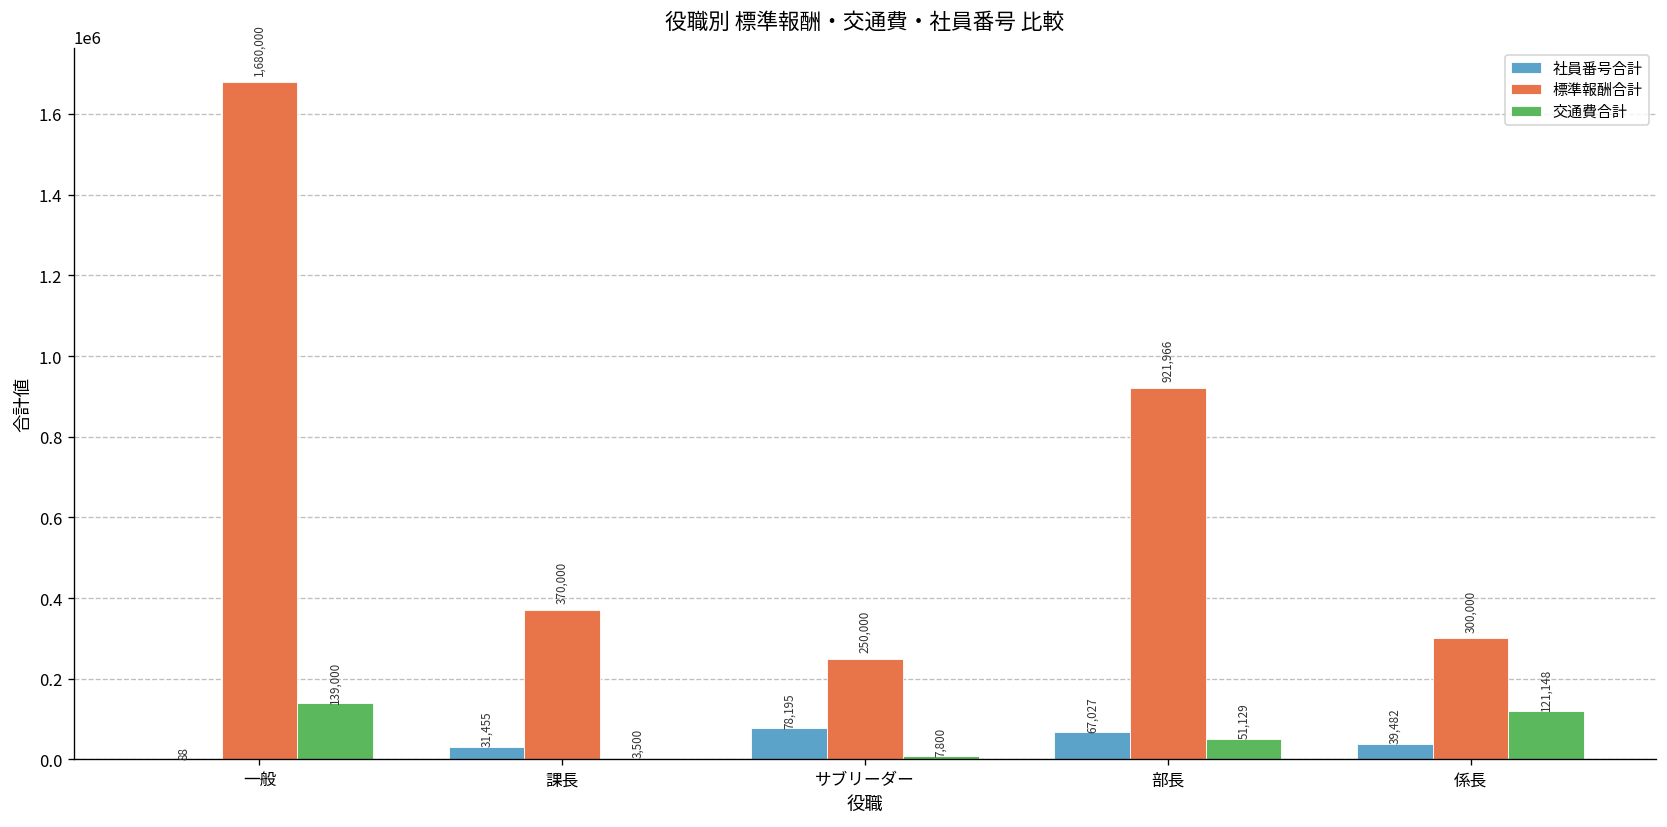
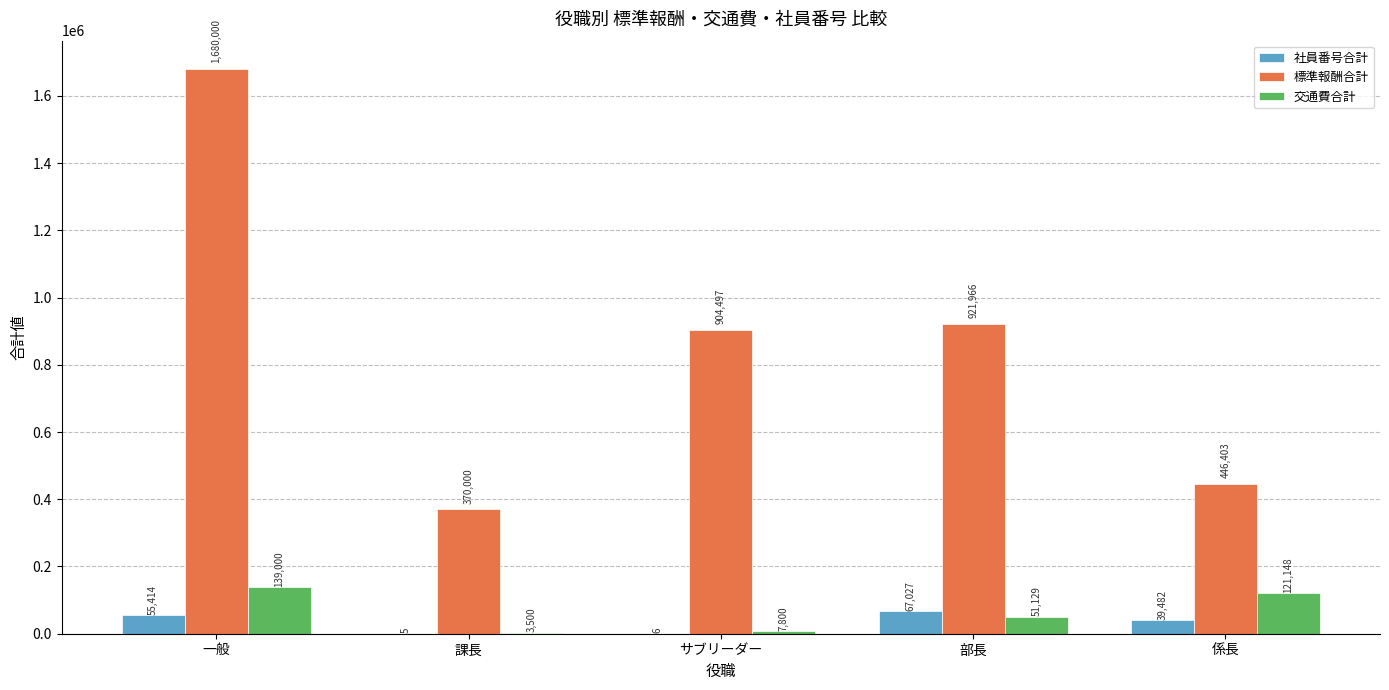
  {
    "社員番号合計": {
-     "一般": "88",
-     "課長": "31,455",
-     "サブリーダー": "78,195",
+     "一般": "55,414",
+     "課長": "5",
+     "サブリーダー": "6",
      "部長": "67,027",
      "係長": "39,482"
    },
    "標準報酬合計": {
      "一般": "1,680,000",
      "課長": "370,000",
-     "サブリーダー": "250,000",
+     "サブリーダー": "904,497",
      "部長": "921,966",
-     "係長": "300,000"
+     "係長": "446,403"
    },
    "交通費合計": {
      "一般": "139,000",
      "課長": "3,500",
      "サブリーダー": "7,800",
      "部長": "51,129",
      "係長": "121,148"
    }
  }
